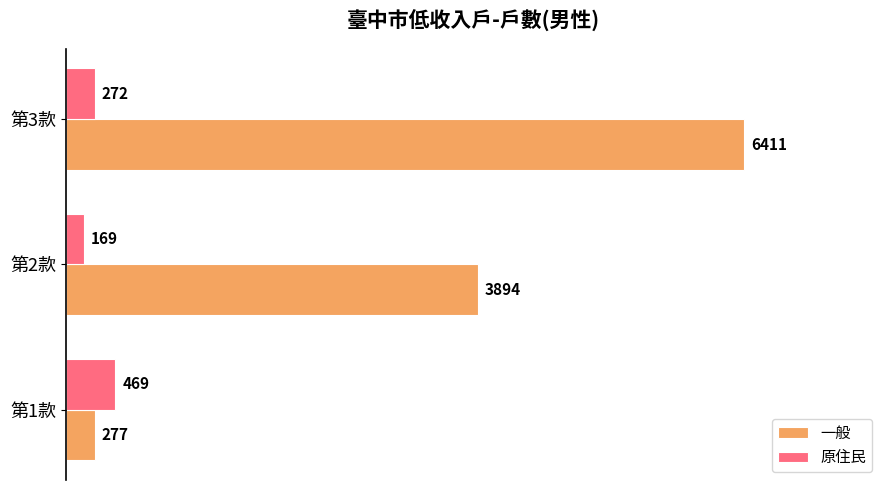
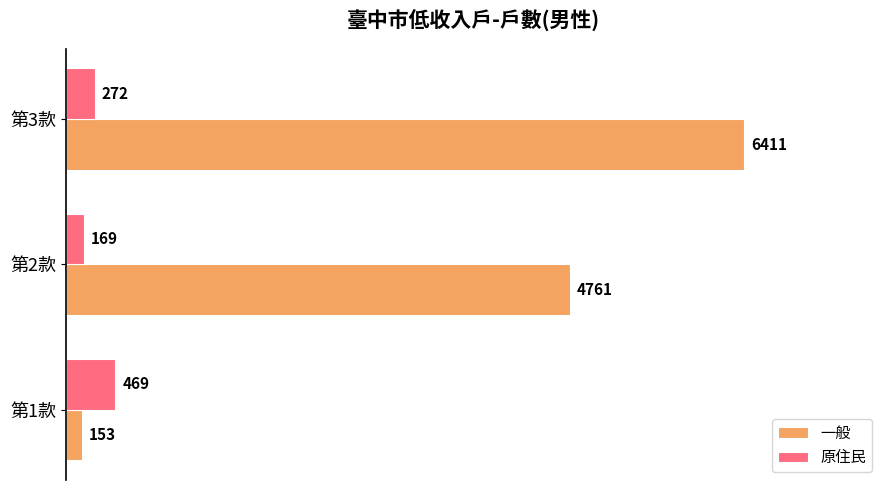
  {
    "一般": {
      "第3款": 6411,
-     "第2款": 3894,
-     "第1款": 277
+     "第2款": 4761,
+     "第1款": 153
    },
    "原住民": {
      "第3款": 272,
      "第2款": 169,
      "第1款": 469
    }
  }
